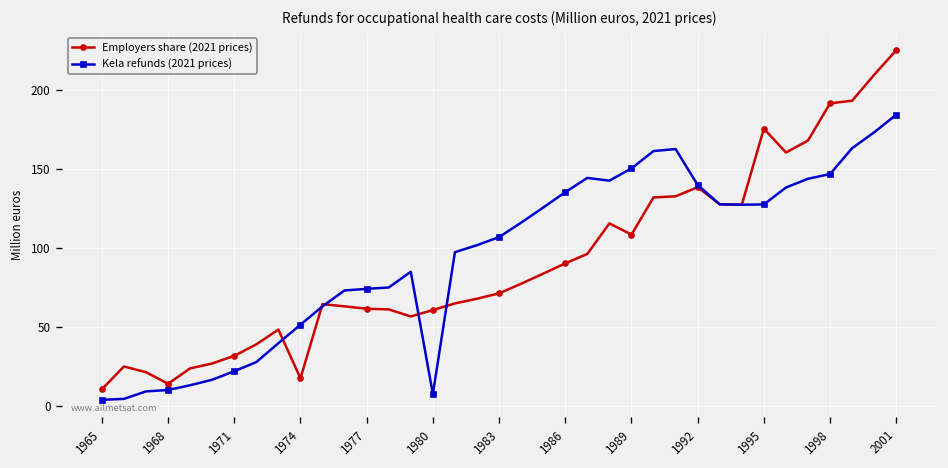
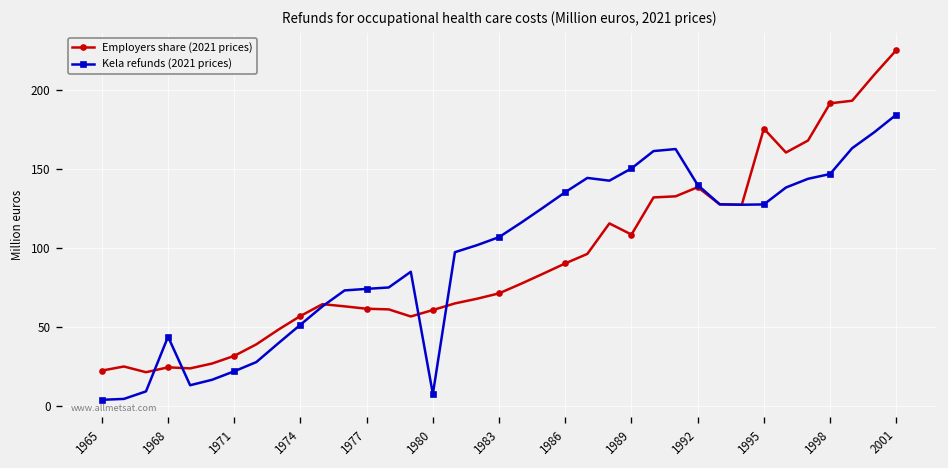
  {
    "Employers share (2021 prices)": {
-     "1965": 10,
-     "1968": 14,
+     "1965": 22,
+     "1968": 24,
      "1971": 32,
-     "1974": 17,
+     "1974": 57,
      "1977": 62,
      "1980": 61,
      "1983": 71,
      "1986": 90,
      "1989": 108,
      "1995": 176,
      "1998": 192,
      "2001": 225
    },
    "Kela refunds (2021 prices)": {
      "1965": 4,
-     "1968": 10,
+     "1968": 44,
      "1971": 22,
      "1974": 51,
      "1977": 74,
      "1980": 8,
      "1983": 107,
      "1986": 135,
      "1989": 150,
      "1995": 128,
      "1998": 147,
      "2001": 184
    }
  }
